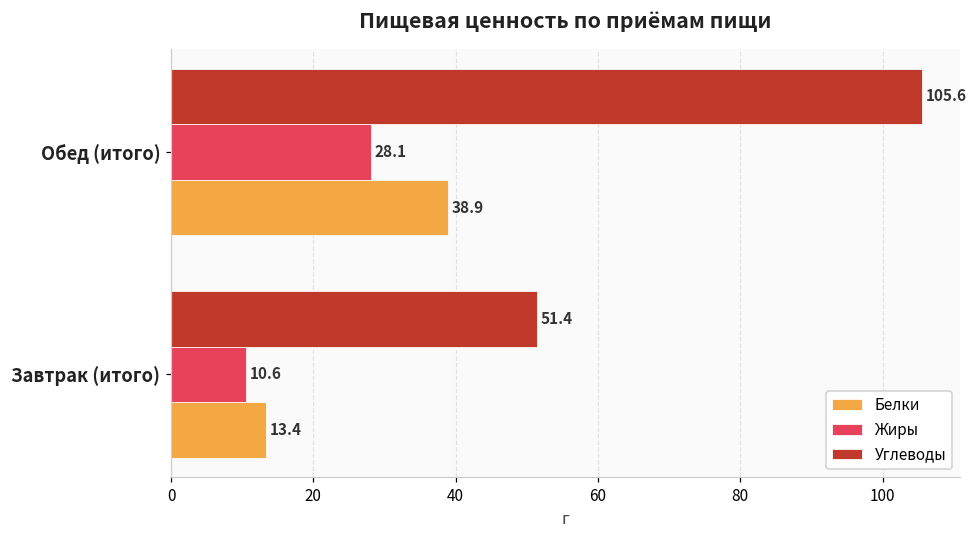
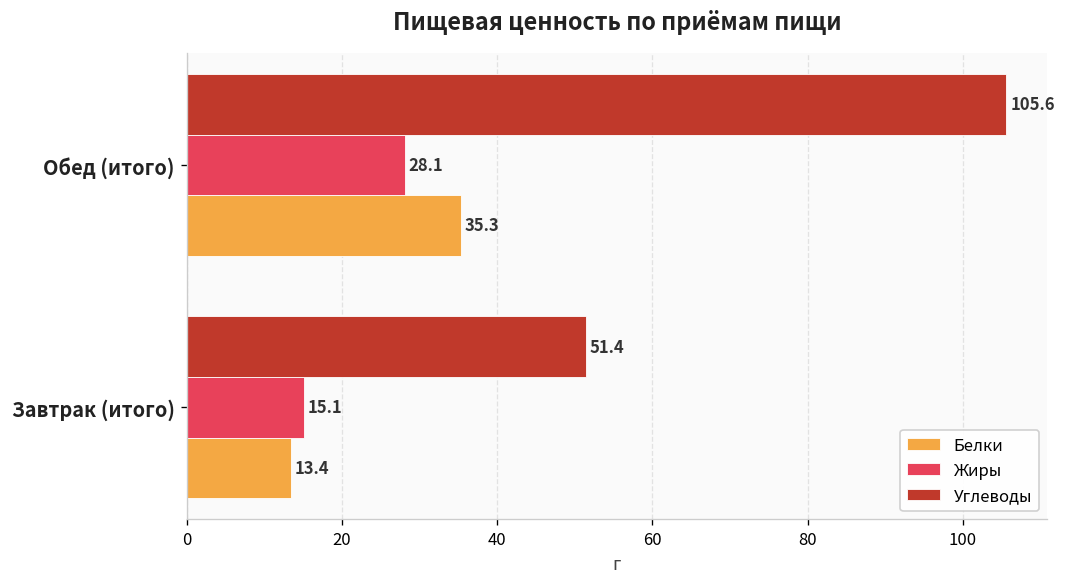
  {
    "Белки": {
-     "Обед (итого)": 38.9,
+     "Обед (итого)": 35.3,
      "Завтрак (итого)": 13.4
    },
    "Жиры": {
      "Обед (итого)": 28.1,
-     "Завтрак (итого)": 10.6
+     "Завтрак (итого)": 15.1
    },
    "Углеводы": {
      "Обед (итого)": 105.6,
      "Завтрак (итого)": 51.4
    }
  }
